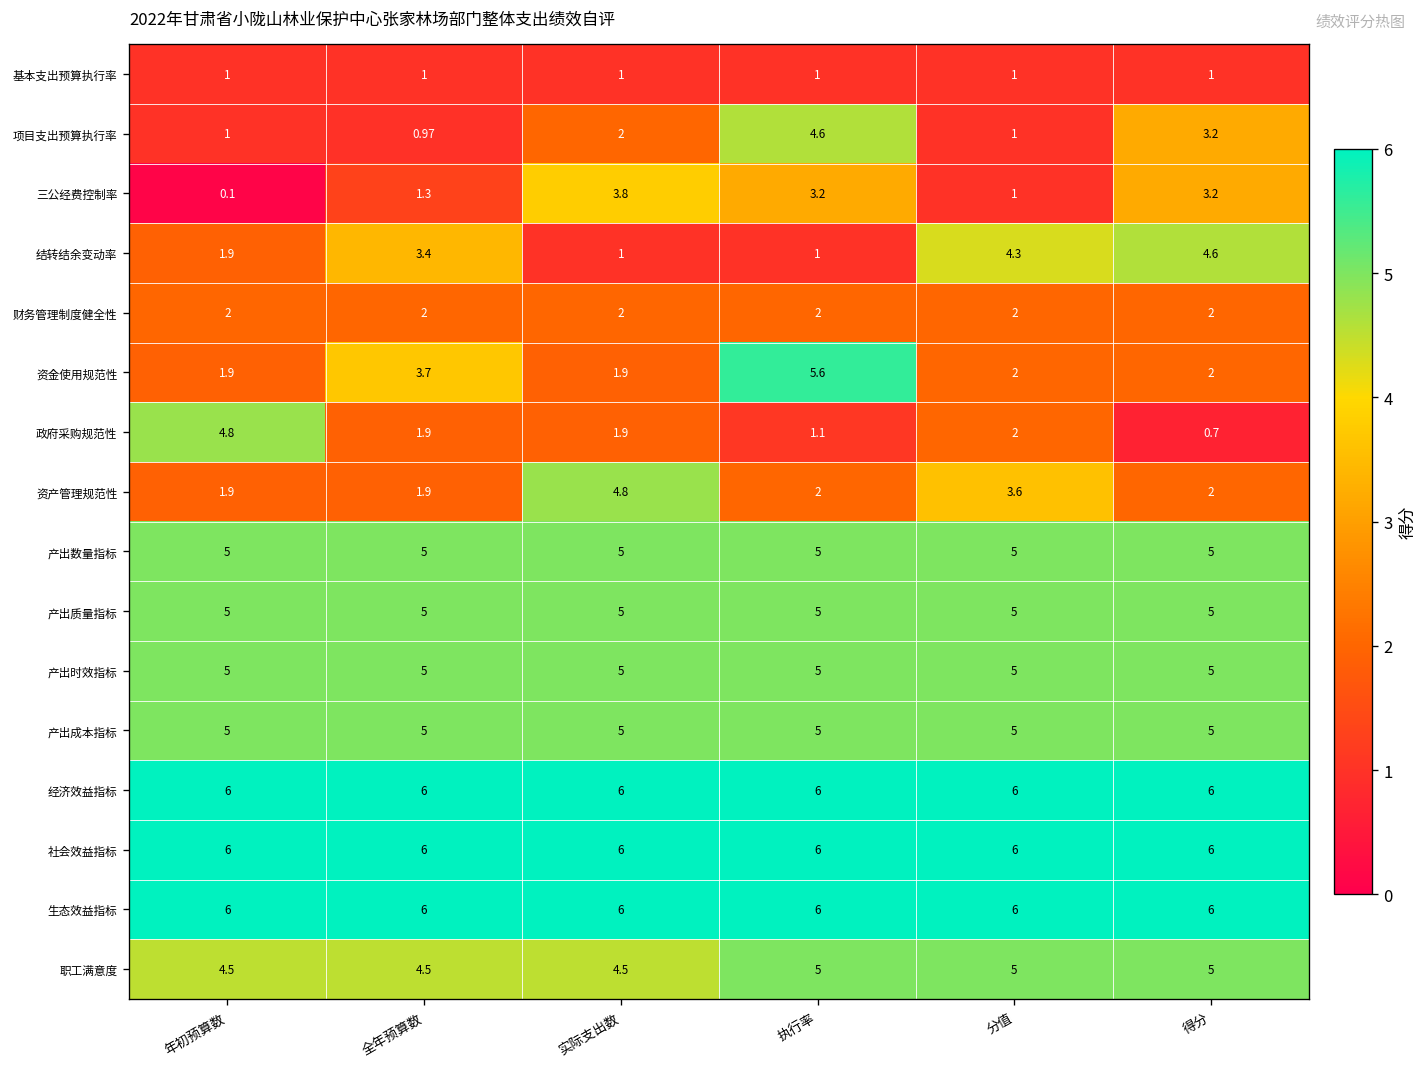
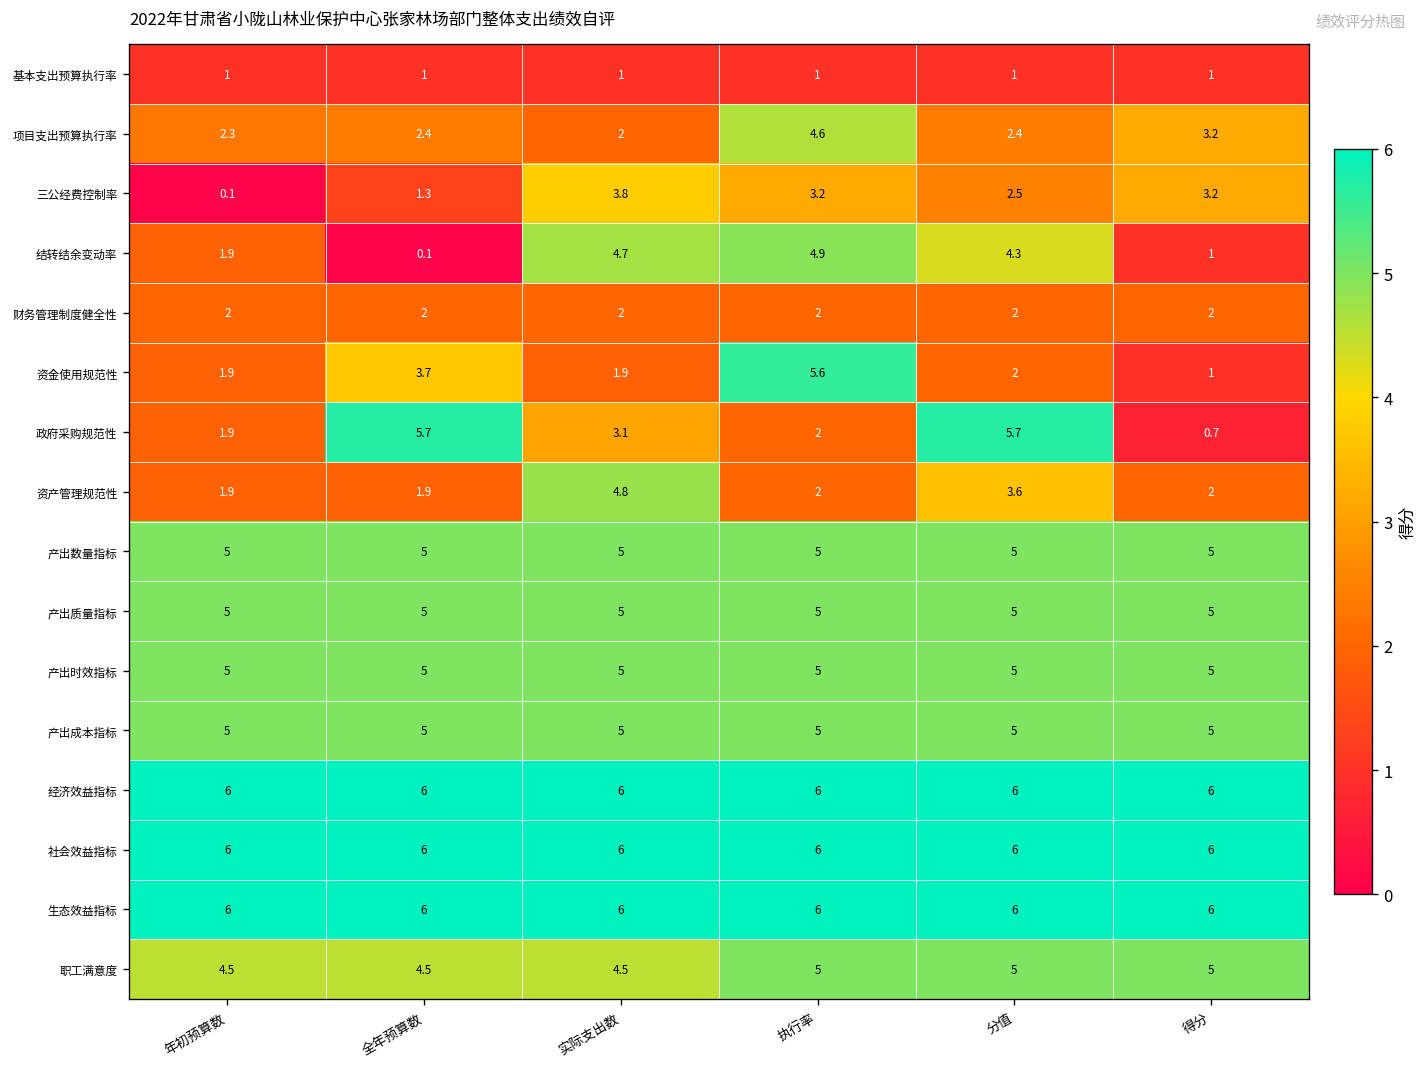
  {
    "基本支出预算执行率": {
      "年初预算数": 1,
      "全年预算数": 1,
      "实际支出数": 1,
      "执行率": 1,
      "分值": 1,
      "得分": 1
    },
    "项目支出预算执行率": {
-     "年初预算数": 1,
-     "全年预算数": 0.97,
+     "年初预算数": 2.3,
+     "全年预算数": 2.4,
      "实际支出数": 2,
      "执行率": 4.6,
-     "分值": 1,
+     "分值": 2.4,
      "得分": 3.2
    },
    "三公经费控制率": {
      "年初预算数": 0.1,
      "全年预算数": 1.3,
      "实际支出数": 3.8,
      "执行率": 3.2,
-     "分值": 1,
+     "分值": 2.5,
      "得分": 3.2
    },
    "结转结余变动率": {
      "年初预算数": 1.9,
-     "全年预算数": 3.4,
-     "实际支出数": 1,
-     "执行率": 1,
+     "全年预算数": 0.1,
+     "实际支出数": 4.7,
+     "执行率": 4.9,
      "分值": 4.3,
-     "得分": 4.6
+     "得分": 1
    },
    "财务管理制度健全性": {
      "年初预算数": 2,
      "全年预算数": 2,
      "实际支出数": 2,
      "执行率": 2,
      "分值": 2,
      "得分": 2
    },
    "资金使用规范性": {
      "年初预算数": 1.9,
      "全年预算数": 3.7,
      "实际支出数": 1.9,
      "执行率": 5.6,
      "分值": 2,
-     "得分": 2
+     "得分": 1
    },
    "政府采购规范性": {
-     "年初预算数": 4.8,
-     "全年预算数": 1.9,
-     "实际支出数": 1.9,
-     "执行率": 1.1,
-     "分值": 2,
+     "年初预算数": 1.9,
+     "全年预算数": 5.7,
+     "实际支出数": 3.1,
+     "执行率": 2,
+     "分值": 5.7,
      "得分": 0.7
    },
    "资产管理规范性": {
      "年初预算数": 1.9,
      "全年预算数": 1.9,
      "实际支出数": 4.8,
      "执行率": 2,
      "分值": 3.6,
      "得分": 2
    },
    "产出数量指标": {
      "年初预算数": 5,
      "全年预算数": 5,
      "实际支出数": 5,
      "执行率": 5,
      "分值": 5,
      "得分": 5
    },
    "产出质量指标": {
      "年初预算数": 5,
      "全年预算数": 5,
      "实际支出数": 5,
      "执行率": 5,
      "分值": 5,
      "得分": 5
    },
    "产出时效指标": {
      "年初预算数": 5,
      "全年预算数": 5,
      "实际支出数": 5,
      "执行率": 5,
      "分值": 5,
      "得分": 5
    },
    "产出成本指标": {
      "年初预算数": 5,
      "全年预算数": 5,
      "实际支出数": 5,
      "执行率": 5,
      "分值": 5,
      "得分": 5
    },
    "经济效益指标": {
      "年初预算数": 6,
      "全年预算数": 6,
      "实际支出数": 6,
      "执行率": 6,
      "分值": 6,
      "得分": 6
    },
    "社会效益指标": {
      "年初预算数": 6,
      "全年预算数": 6,
      "实际支出数": 6,
      "执行率": 6,
      "分值": 6,
      "得分": 6
    },
    "生态效益指标": {
      "年初预算数": 6,
      "全年预算数": 6,
      "实际支出数": 6,
      "执行率": 6,
      "分值": 6,
      "得分": 6
    },
    "职工满意度": {
      "年初预算数": 4.5,
      "全年预算数": 4.5,
      "实际支出数": 4.5,
      "执行率": 5,
      "分值": 5,
      "得分": 5
    }
  }
